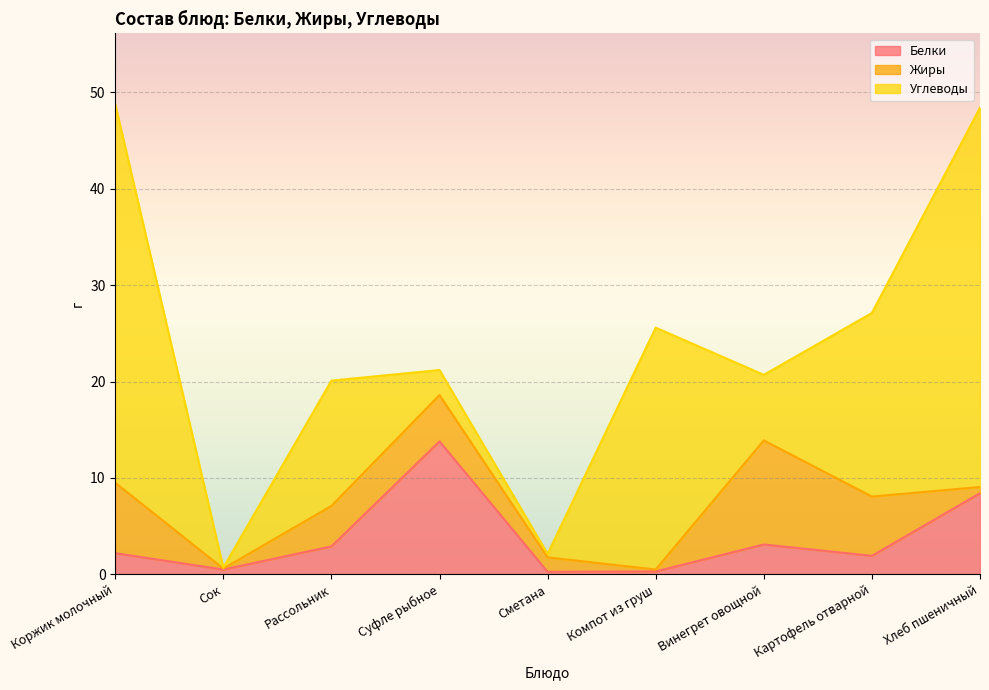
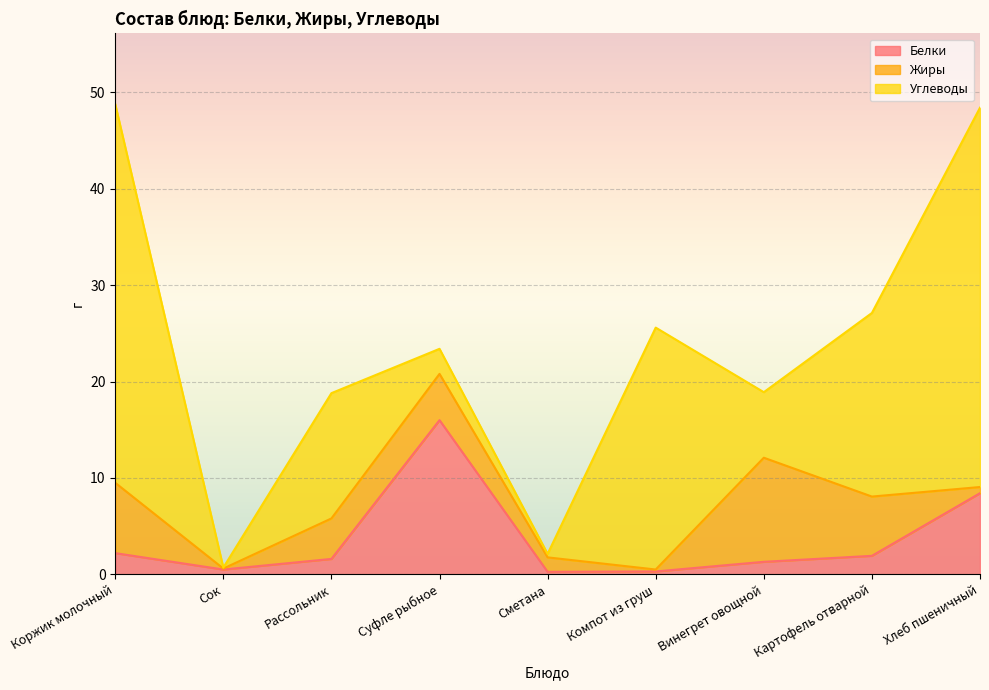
  {
    "Белки": {
      "Коржик молочный": 2,
-     "Рассольник": 3,
-     "Суфле рыбное": 14,
+     "Рассольник": 2,
+     "Суфле рыбное": 16,
      "Сметана": 0,
-     "Винегрет овощной": 3,
+     "Винегрет овощной": 1,
      "Картофель отварной": 2,
      "Хлеб пшеничный": 8
    }
  }
